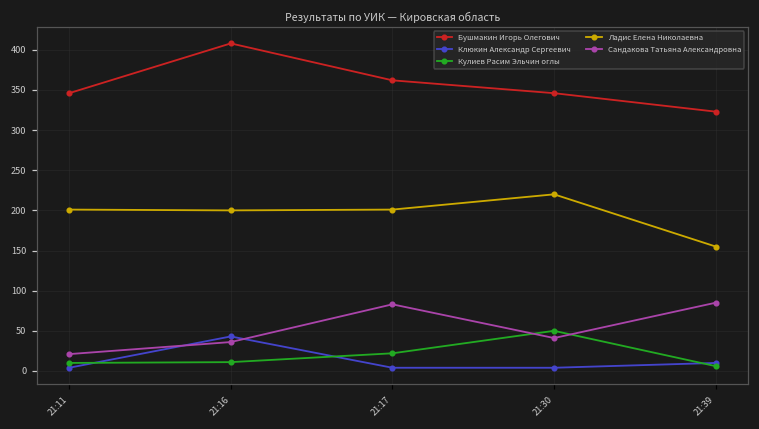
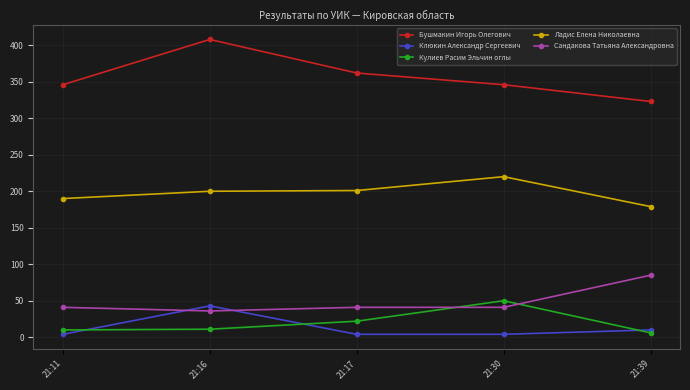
  {
    "Бушмакин Игорь Олегович": {
      "21:11": 350,
      "21:16": 410,
      "21:17": 360,
      "21:30": 350,
      "21:39": 320
    },
    "Клюкин Александр Сергеевич": {
      "21:11": 0,
      "21:16": 40,
      "21:17": 0,
      "21:30": 0,
      "21:39": 10
    },
    "Кулиев Расим Эльчин оглы": {
      "21:11": 10,
      "21:16": 10,
      "21:17": 20,
      "21:30": 50,
      "21:39": 10
    },
    "Ладис Елена Николаевна": {
-     "21:11": 200,
+     "21:11": 190,
      "21:16": 200,
      "21:17": 200,
      "21:30": 220,
-     "21:39": 160
+     "21:39": 180
    },
    "Сандакова Татьяна Александровна": {
-     "21:11": 20,
+     "21:11": 40,
      "21:16": 40,
-     "21:17": 80,
+     "21:17": 40,
      "21:30": 40,
      "21:39": 90
    }
  }
